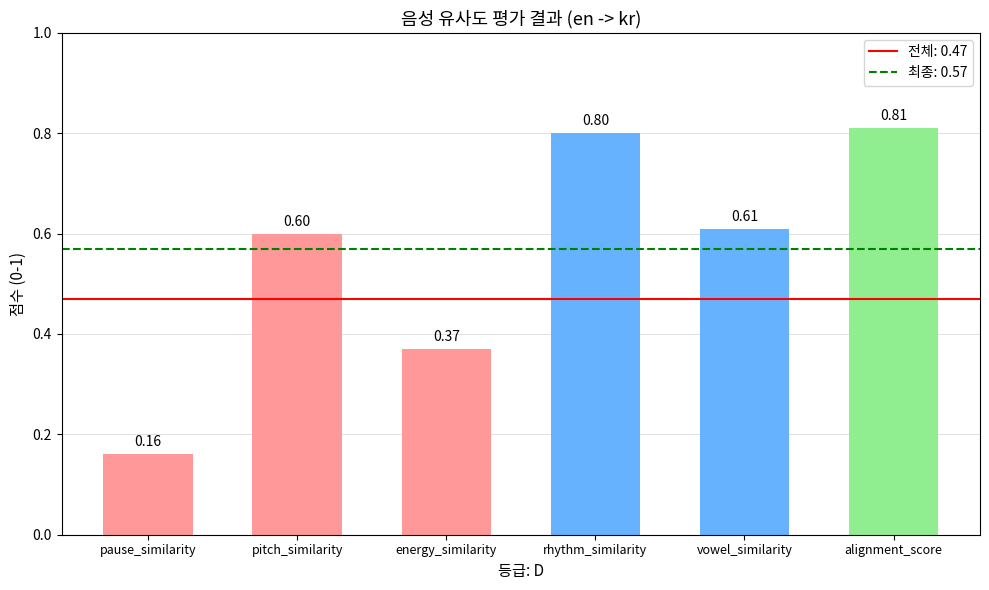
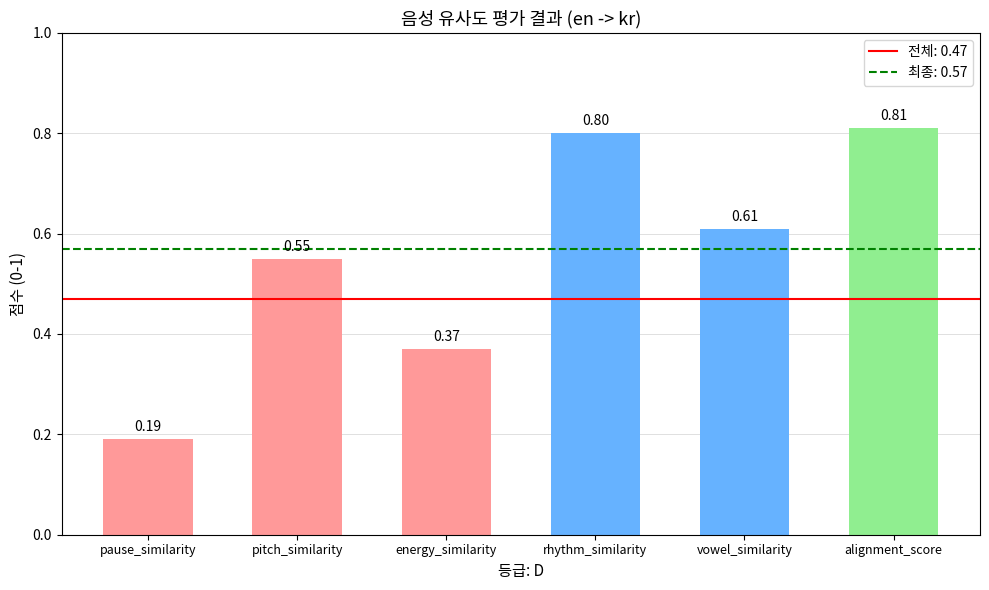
  {
-   "pause_similarity": 0.16,
-   "pitch_similarity": 0.60,
+   "pause_similarity": 0.19,
+   "pitch_similarity": 0.55,
    "energy_similarity": 0.37,
    "rhythm_similarity": 0.80,
    "vowel_similarity": 0.61,
    "alignment_score": 0.81
  }
